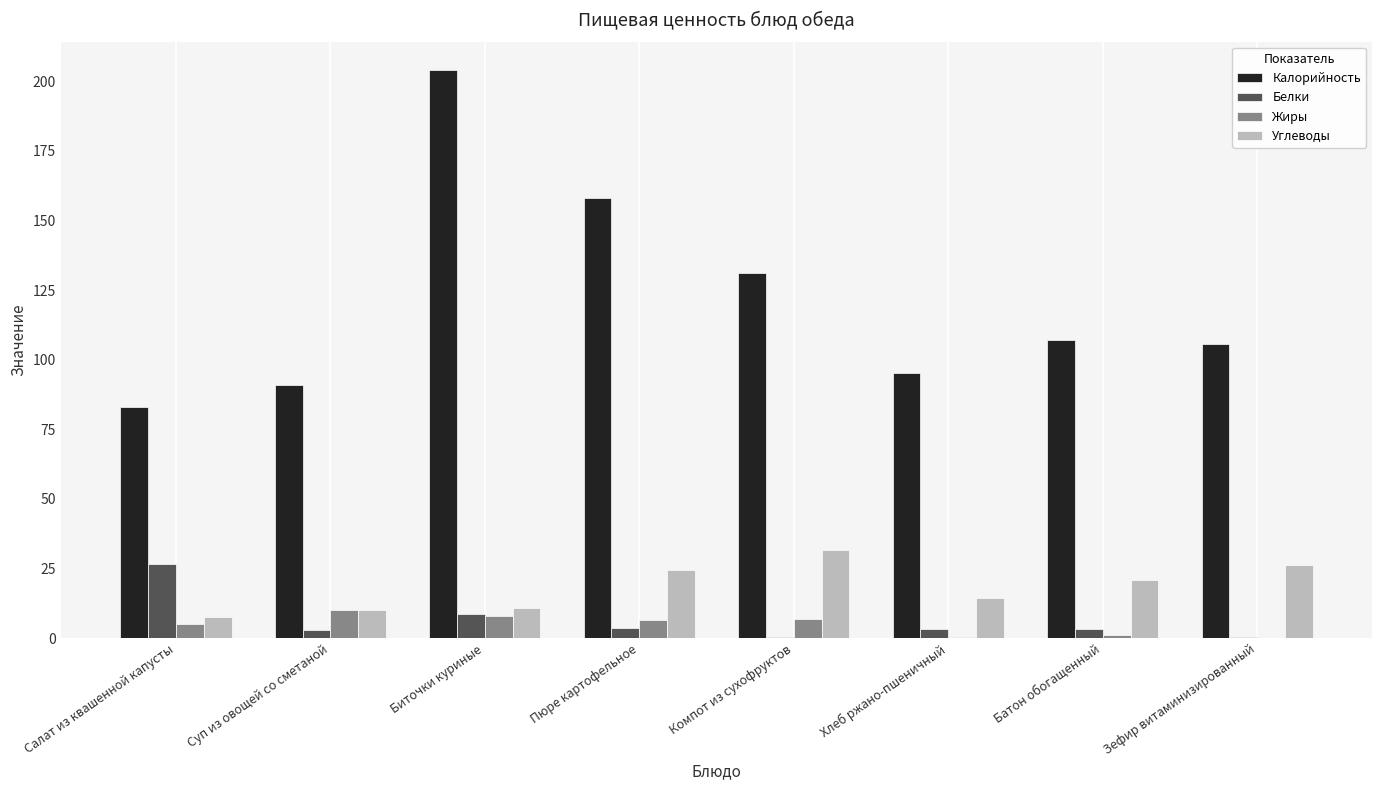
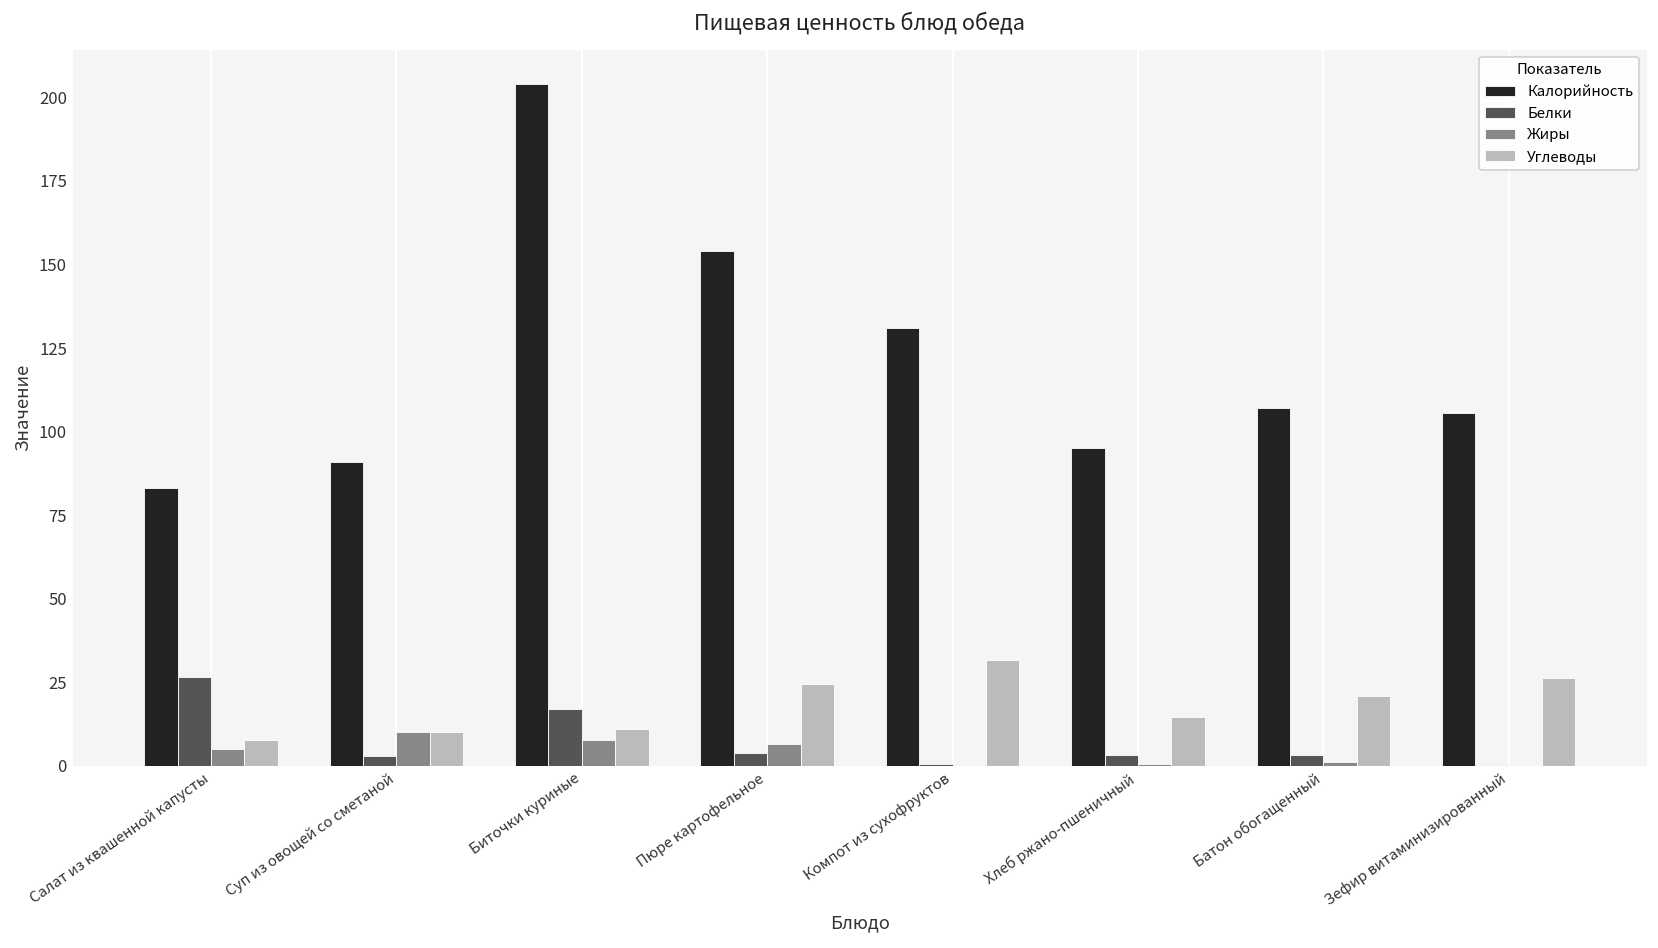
  {
    "Калорийность": {
      "Салат из квашенной капусты": 83,
      "Суп из овощей со сметаной": 91,
      "Биточки куриные": 204,
-     "Пюре картофельное": 158,
+     "Пюре картофельное": 154,
      "Компот из сухофруктов": 131,
      "Хлеб ржано-пшеничный": 95,
      "Батон обогащенный": 107,
      "Зефир витаминизированный": 106
    },
    "Белки": {
      "Салат из квашенной капусты": 27,
      "Суп из овощей со сметаной": 3,
-     "Биточки куриные": 9,
+     "Биточки куриные": 17,
      "Пюре картофельное": 4,
      "Хлеб ржано-пшеничный": 3,
      "Батон обогащенный": 3
    },
    "Жиры": {
      "Салат из квашенной капусты": 5,
      "Суп из овощей со сметаной": 10,
      "Биточки куриные": 8,
      "Пюре картофельное": 6,
-     "Компот из сухофруктов": 7,
+     "Компот из сухофруктов": 0,
      "Батон обогащенный": 1,
      "Зефир витаминизированный": 0
    },
    "Углеводы": {
      "Салат из квашенной капусты": 8,
      "Суп из овощей со сметаной": 10,
      "Биточки куриные": 11,
      "Пюре картофельное": 24,
      "Компот из сухофруктов": 32,
      "Хлеб ржано-пшеничный": 15,
      "Батон обогащенный": 21,
      "Зефир витаминизированный": 26
    }
  }
